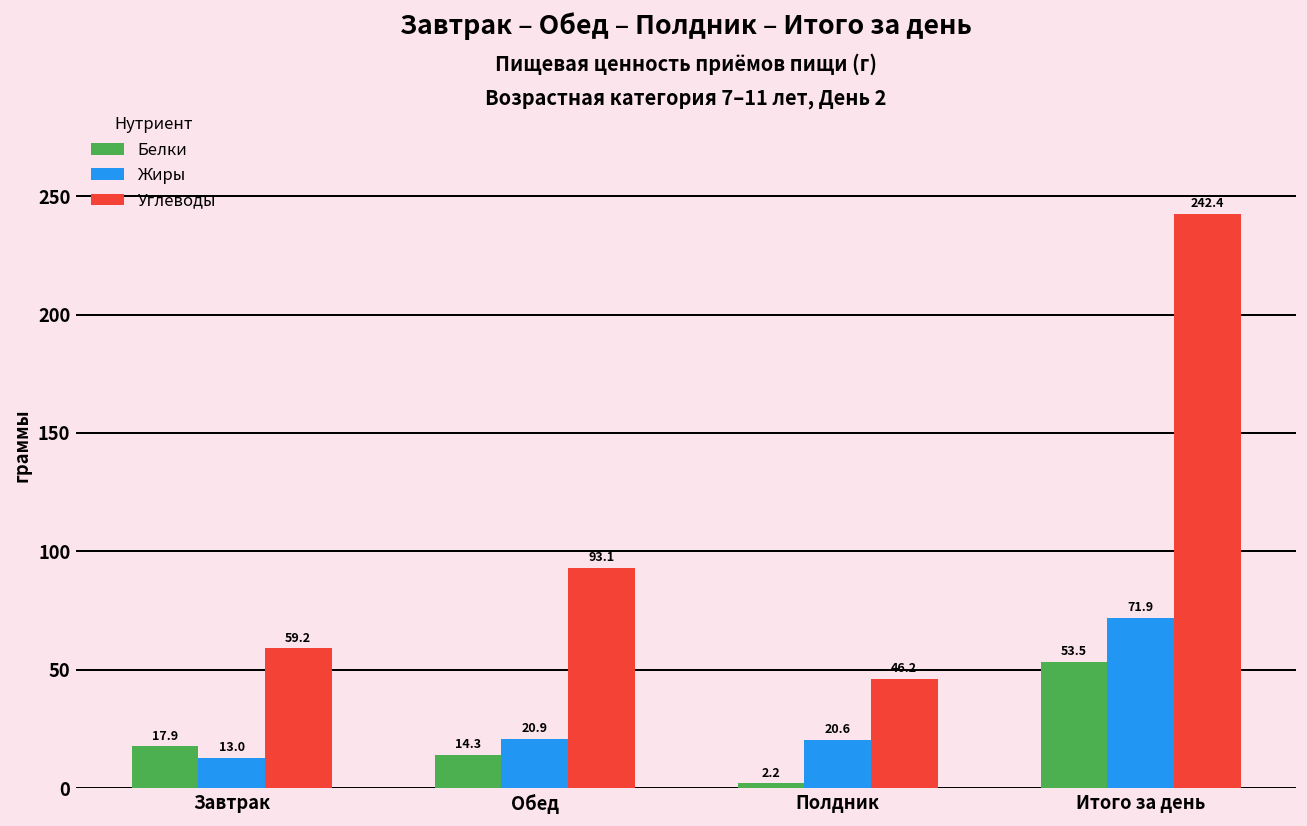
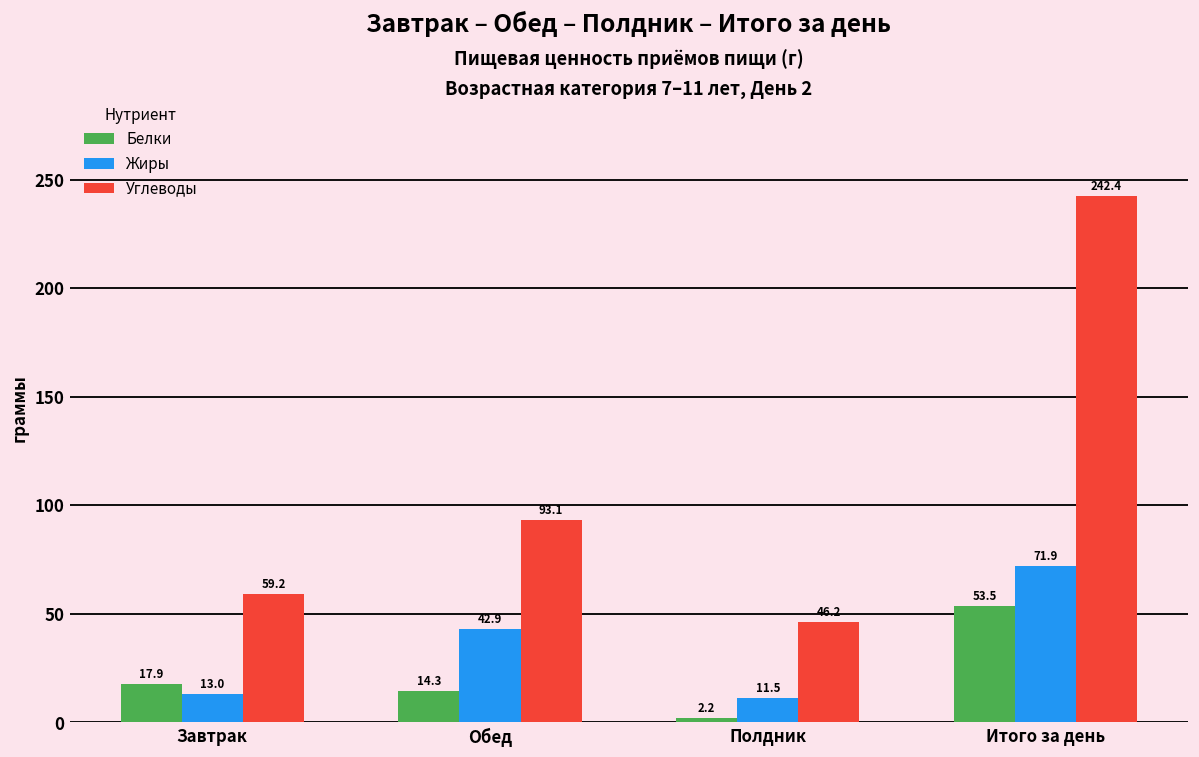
  {
    "Белки": {
      "Завтрак": 17.9,
      "Обед": 14.3,
      "Полдник": 2.2,
      "Итого за день": 53.5
    },
    "Жиры": {
      "Завтрак": 13.0,
-     "Обед": 20.9,
-     "Полдник": 20.6,
+     "Обед": 42.9,
+     "Полдник": 11.5,
      "Итого за день": 71.9
    },
    "Углеводы": {
      "Завтрак": 59.2,
      "Обед": 93.1,
      "Полдник": 46.2,
      "Итого за день": 242.4
    }
  }
